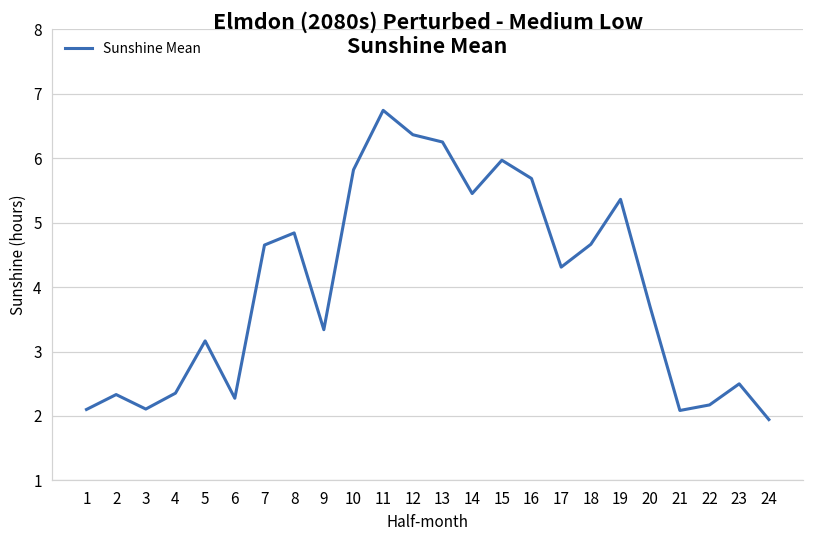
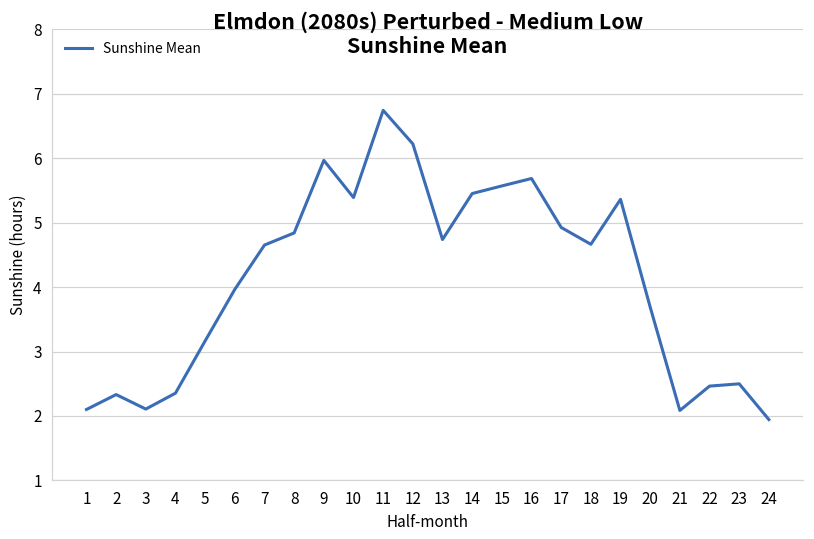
  {
    "1": 2.1,
    "2": 2.3,
    "3": 2.1,
    "4": 2.4,
    "5": 3.2,
-   "6": 2.3,
+   "6": 4.0,
    "7": 4.7,
    "8": 4.8,
-   "9": 3.3,
-   "10": 5.8,
+   "9": 6.0,
+   "10": 5.4,
    "11": 6.7,
-   "12": 6.4,
-   "13": 6.3,
+   "12": 6.2,
+   "13": 4.7,
    "14": 5.5,
-   "15": 6.0,
+   "15": 5.6,
    "16": 5.7,
-   "17": 4.3,
+   "17": 4.9,
    "18": 4.7,
    "19": 5.4,
    "20": 3.7,
    "21": 2.1,
-   "22": 2.2,
+   "22": 2.5,
    "23": 2.5,
    "24": 1.9
  }
